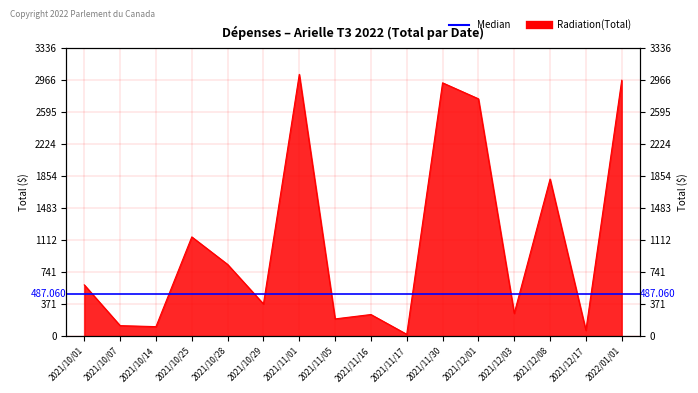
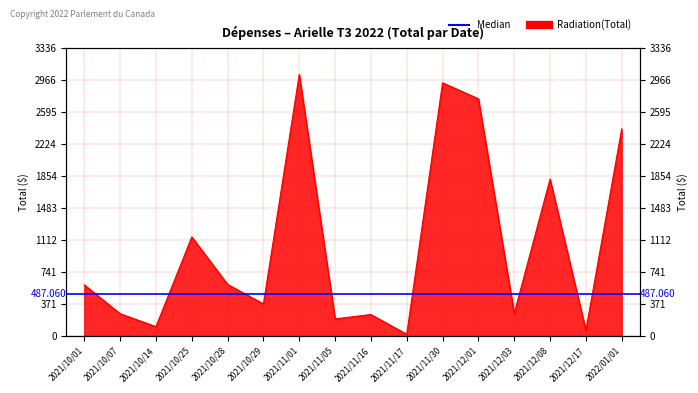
  {
-   "2021/10/07": 100,
+   "2021/10/07": 300,
    "2021/10/14": 100,
    "2021/10/25": 1200,
-   "2021/10/28": 800,
+   "2021/10/28": 600,
    "2021/10/29": 400,
    "2021/11/01": 3000,
    "2021/11/05": 200,
    "2021/11/16": 300,
    "2021/11/17": 0,
    "2021/11/30": 2900,
    "2021/12/01": 2800,
    "2021/12/03": 300,
    "2021/12/08": 1800,
    "2021/12/17": 100,
-   "2022/01/01": 3000
+   "2022/01/01": 2400
  }
